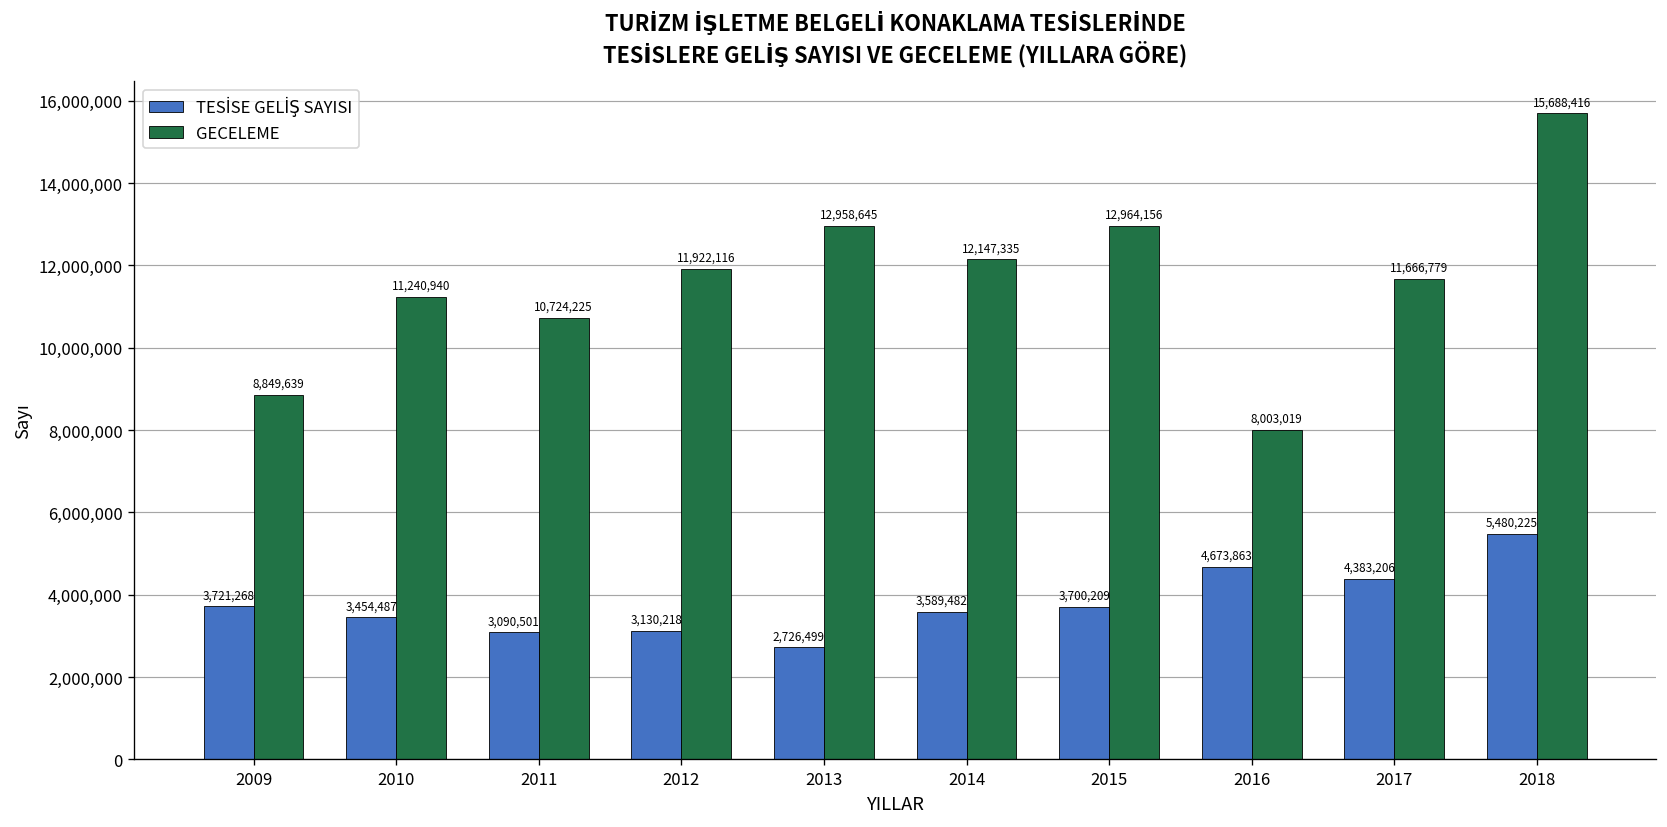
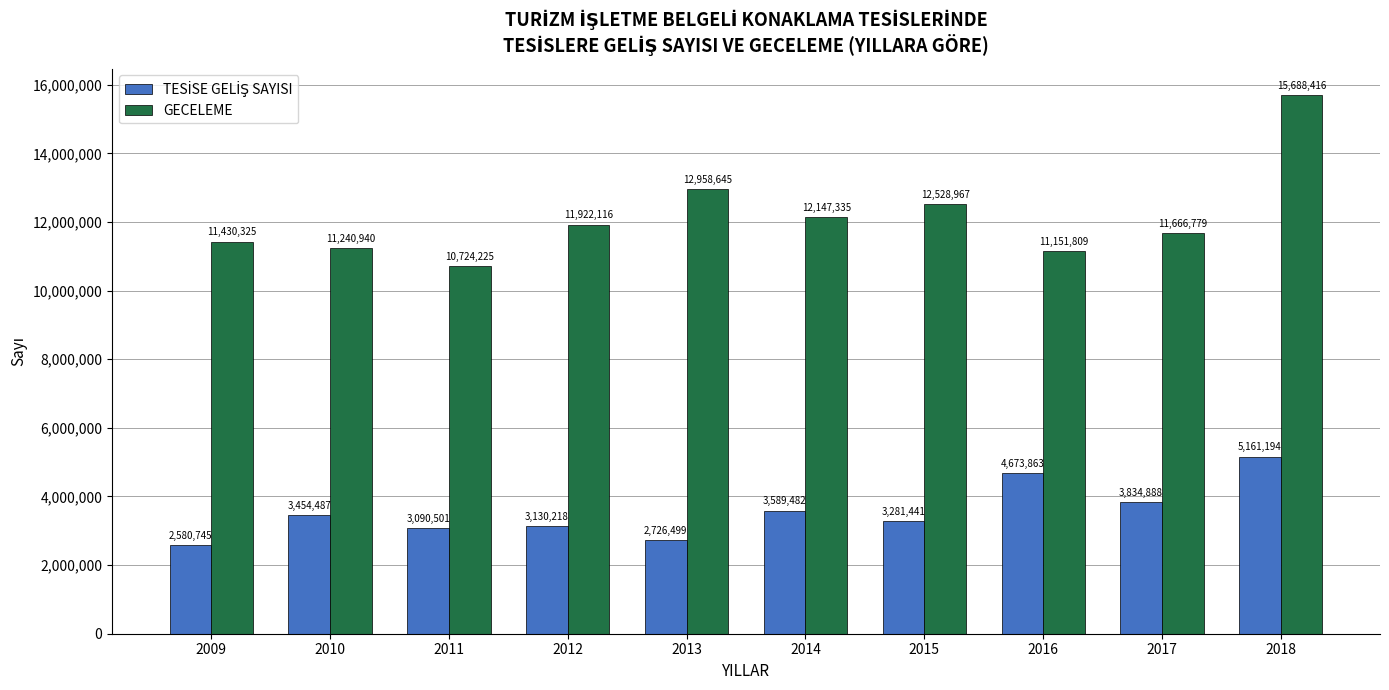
  {
    "TESİSE GELİŞ SAYISI": {
-     "2009": "3,721,268",
+     "2009": "2,580,745",
      "2010": "3,454,487",
      "2011": "3,090,501",
      "2012": "3,130,218",
      "2013": "2,726,499",
      "2014": "3,589,482",
-     "2015": "3,700,209",
+     "2015": "3,281,441",
      "2016": "4,673,863",
-     "2017": "4,383,206",
-     "2018": "5,480,225"
+     "2017": "3,834,888",
+     "2018": "5,161,194"
    },
    "GECELEME": {
-     "2009": "8,849,639",
+     "2009": "11,430,325",
      "2010": "11,240,940",
      "2011": "10,724,225",
      "2012": "11,922,116",
      "2013": "12,958,645",
      "2014": "12,147,335",
-     "2015": "12,964,156",
-     "2016": "8,003,019",
+     "2015": "12,528,967",
+     "2016": "11,151,809",
      "2017": "11,666,779",
      "2018": "15,688,416"
    }
  }
